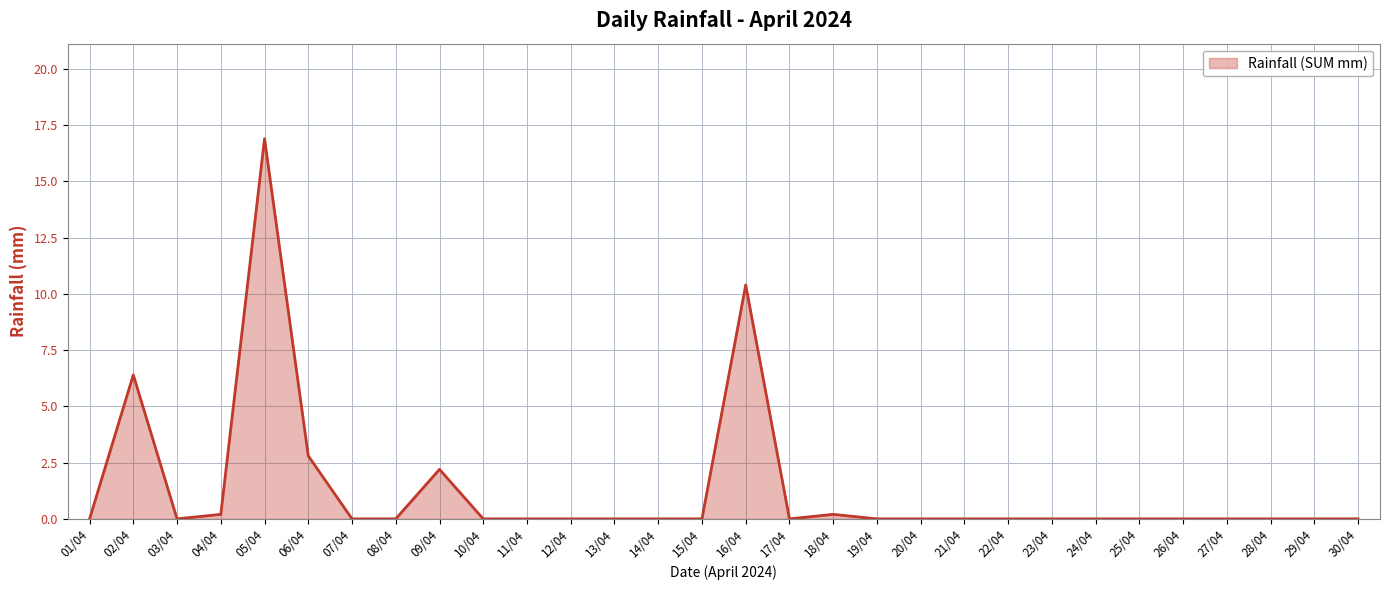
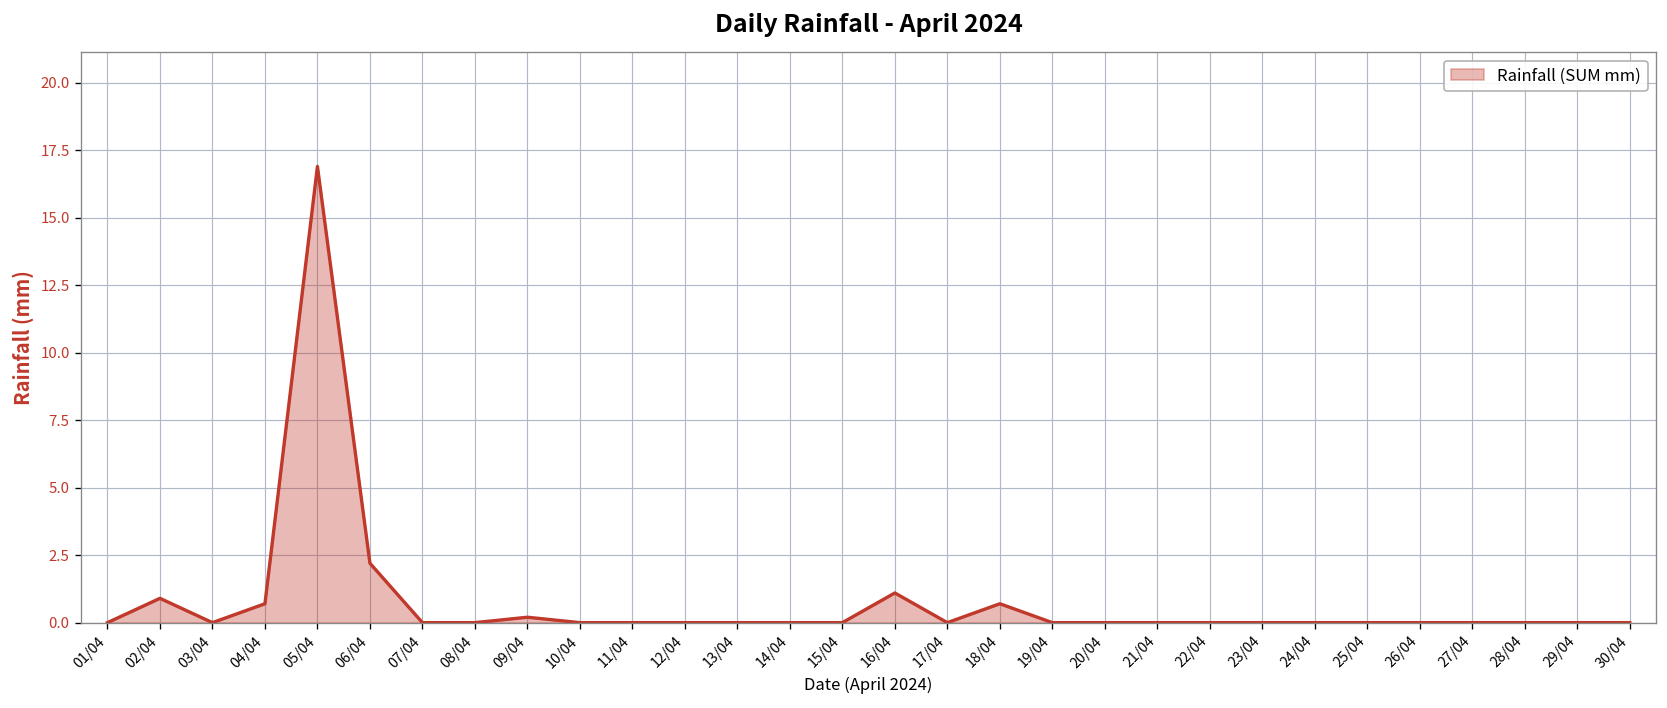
  {
    "01/04": 0.0,
-   "02/04": 6.4,
+   "02/04": 0.9,
    "03/04": 0.0,
-   "04/04": 0.2,
+   "04/04": 0.7,
    "05/04": 16.9,
-   "06/04": 2.8,
+   "06/04": 2.2,
    "07/04": 0.0,
    "08/04": 0.0,
-   "09/04": 2.2,
+   "09/04": 0.2,
    "10/04": 0.0,
    "11/04": 0.0,
    "12/04": 0.0,
    "13/04": 0.0,
    "14/04": 0.0,
    "15/04": 0.0,
-   "16/04": 10.4,
+   "16/04": 1.1,
    "17/04": 0.0,
-   "18/04": 0.2,
+   "18/04": 0.7,
    "19/04": 0.0,
    "20/04": 0.0,
    "21/04": 0.0,
    "22/04": 0.0,
    "23/04": 0.0,
    "24/04": 0.0,
    "25/04": 0.0,
    "26/04": 0.0,
    "27/04": 0.0,
    "28/04": 0.0,
    "29/04": 0.0,
    "30/04": 0.0
  }
